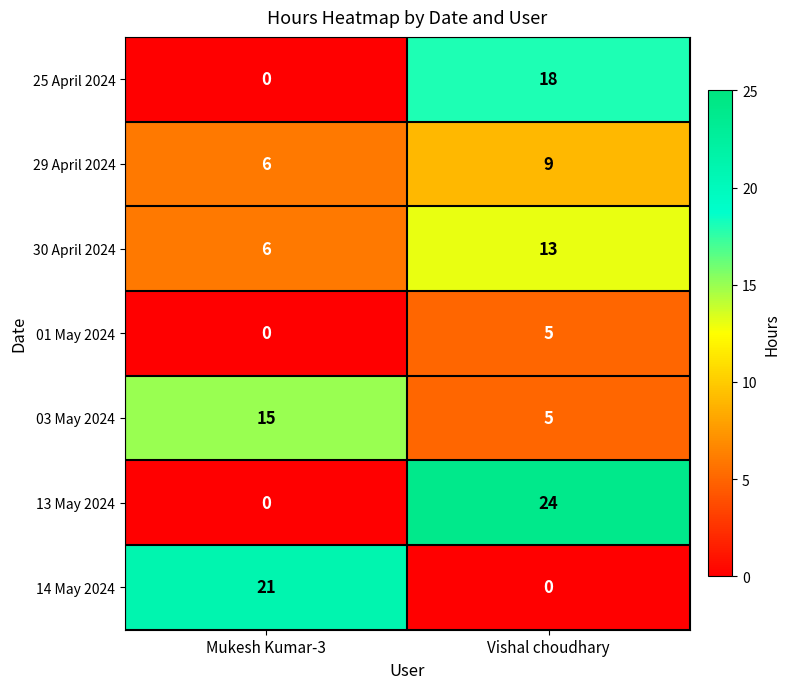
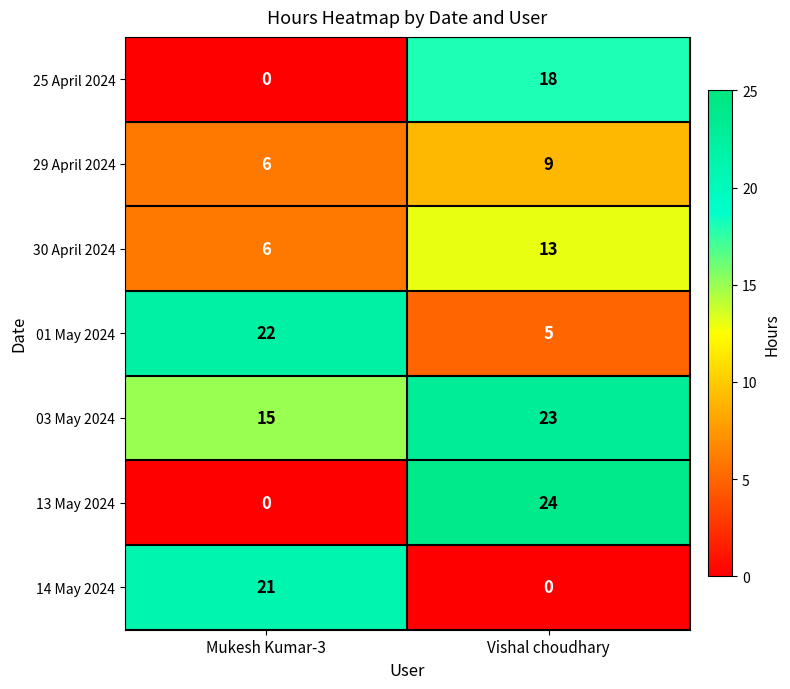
  {
    "25 April 2024": {
      "Mukesh Kumar-3": 0,
      "Vishal choudhary": 18
    },
    "29 April 2024": {
      "Mukesh Kumar-3": 6,
      "Vishal choudhary": 9
    },
    "30 April 2024": {
      "Mukesh Kumar-3": 6,
      "Vishal choudhary": 13
    },
    "01 May 2024": {
-     "Mukesh Kumar-3": 0,
+     "Mukesh Kumar-3": 22,
      "Vishal choudhary": 5
    },
    "03 May 2024": {
      "Mukesh Kumar-3": 15,
-     "Vishal choudhary": 5
+     "Vishal choudhary": 23
    },
    "13 May 2024": {
      "Mukesh Kumar-3": 0,
      "Vishal choudhary": 24
    },
    "14 May 2024": {
      "Mukesh Kumar-3": 21,
      "Vishal choudhary": 0
    }
  }
